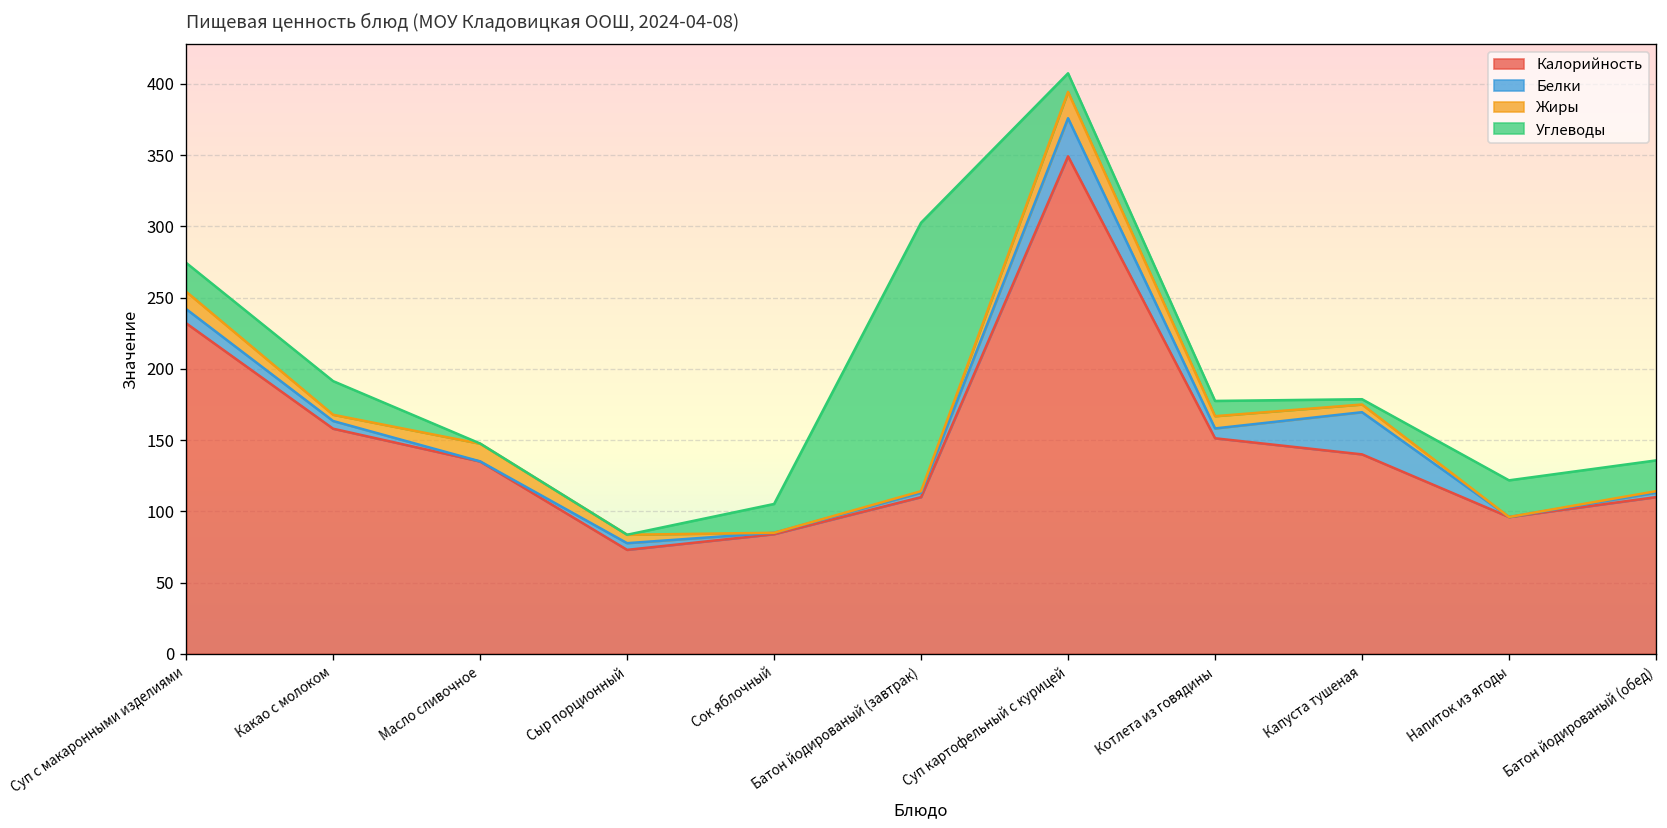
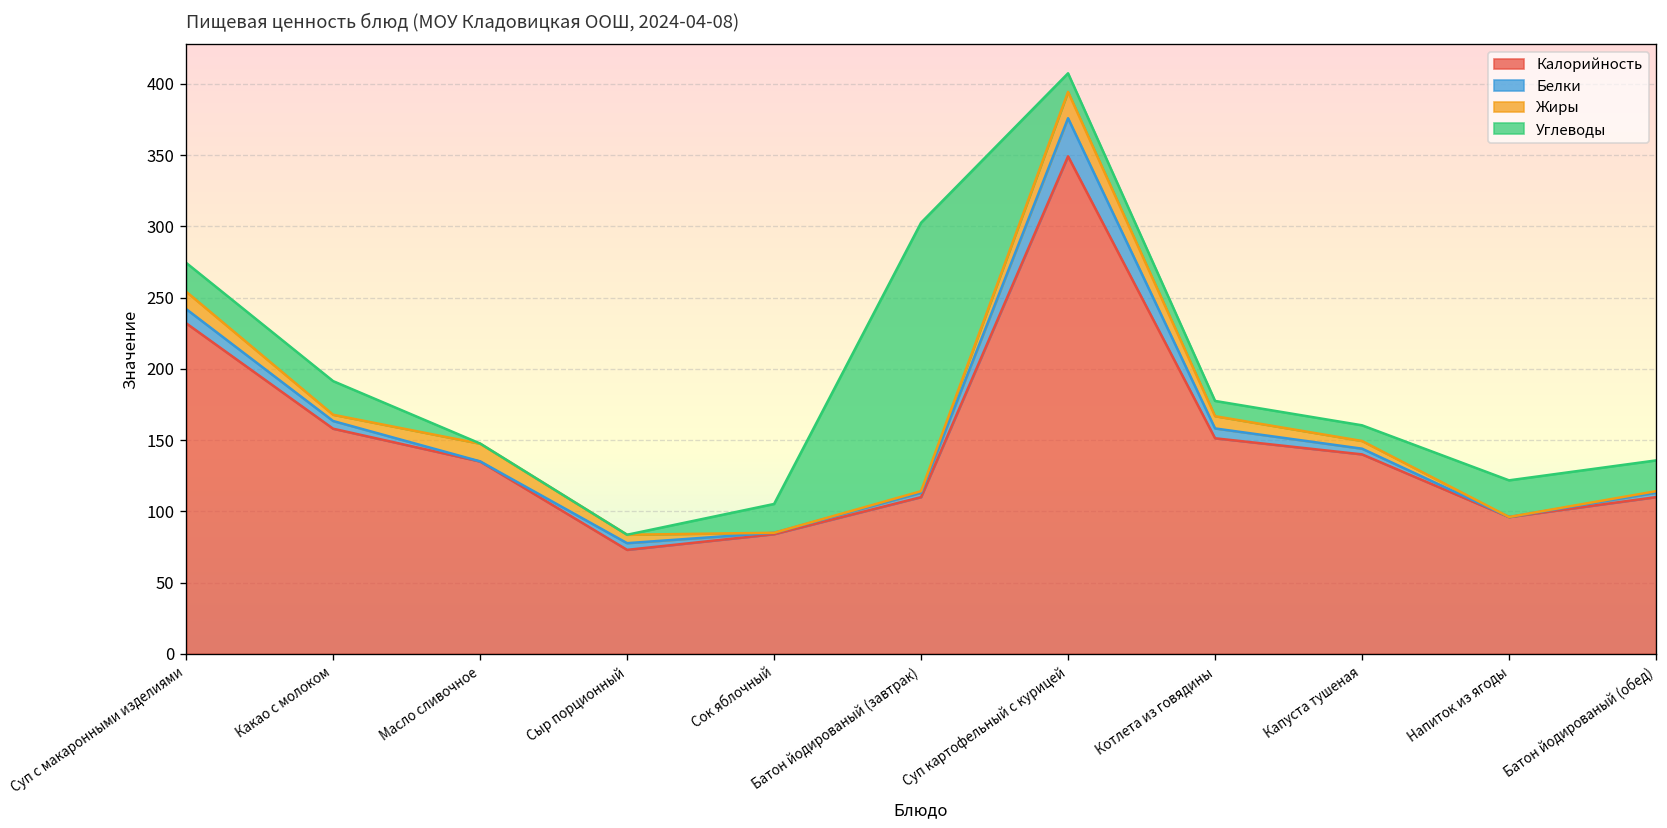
  {
    "Калорийность": {
      "Суп с макаронными изделиями": 232,
      "Какао с молоком": 158,
      "Сыр порционный": 73,
      "Батон йодированый (завтрак)": 110,
      "Суп картофельный с курицей": 349,
      "Котлета из говядины": 151,
      "Капуста тушеная": 140,
      "Батон йодированый (обед)": 110
    },
    "Белки": {
      "Суп с макаронными изделиями": 10,
      "Какао с молоком": 5,
      "Сыр порционный": 5,
      "Суп картофельный с курицей": 27,
      "Котлета из говядины": 7,
-     "Капуста тушеная": 30
+     "Капуста тушеная": 4
    },
    "Жиры": {
      "Суп с макаронными изделиями": 12,
      "Какао с молоком": 4,
      "Суп картофельный с курицей": 18,
      "Котлета из говядины": 9,
      "Капуста тушеная": 5
    },
    "Углеводы": {
      "Суп с макаронными изделиями": 20,
      "Какао с молоком": 24,
      "Сок яблочный": 20,
      "Батон йодированый (завтрак)": 188,
      "Суп картофельный с курицей": 13,
      "Котлета из говядины": 11,
-     "Капуста тушеная": 4,
+     "Капуста тушеная": 11,
      "Напиток из ягоды": 26,
      "Батон йодированый (обед)": 22
    }
  }
